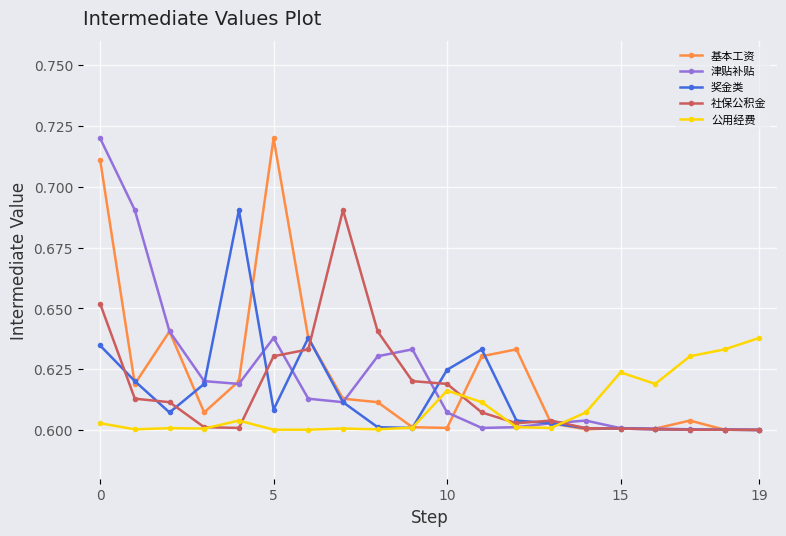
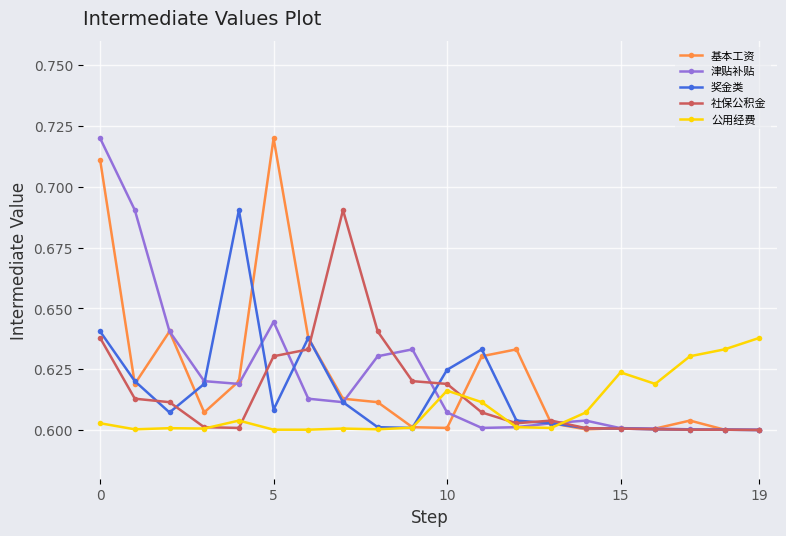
  {
    "基本工资": {
      "0": 0.711,
      "5": 0.720,
      "10": 0.601
    },
    "津贴补贴": {
      "0": 0.720,
-     "5": 0.638,
+     "5": 0.644,
      "10": 0.607
    },
    "奖金类": {
-     "0": 0.635,
+     "0": 0.641,
      "5": 0.608,
      "10": 0.625
    },
    "社保公积金": {
-     "0": 0.652,
+     "0": 0.638,
      "5": 0.630,
      "10": 0.619
    },
    "公用经费": {
      "0": 0.603,
      "5": 0.600,
      "10": 0.616,
      "15": 0.624,
      "19": 0.638
    }
  }
